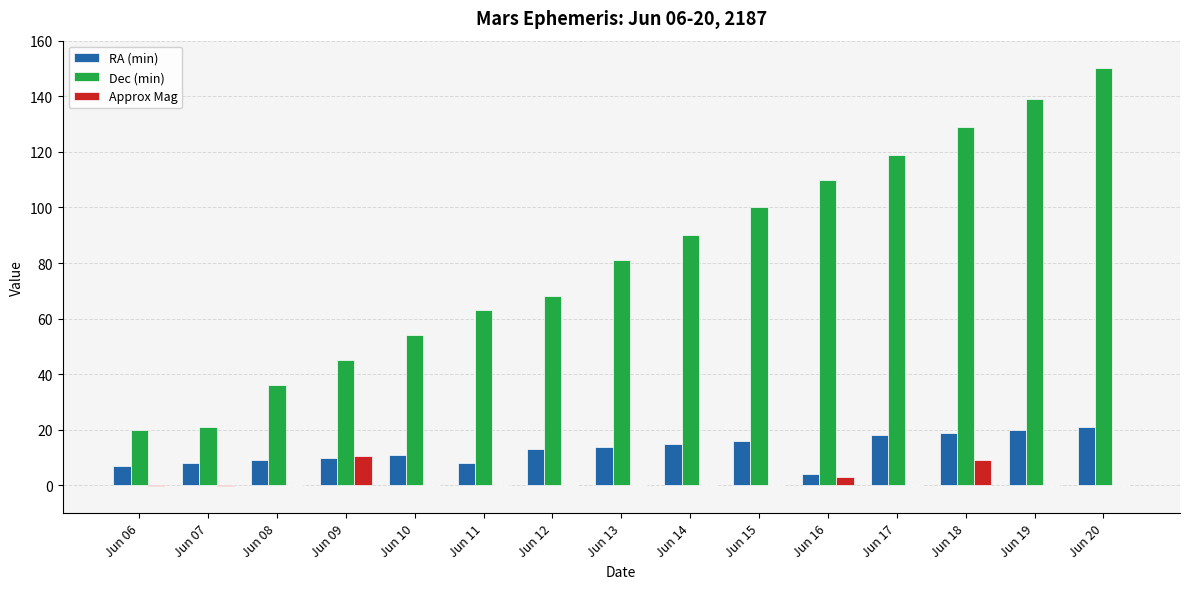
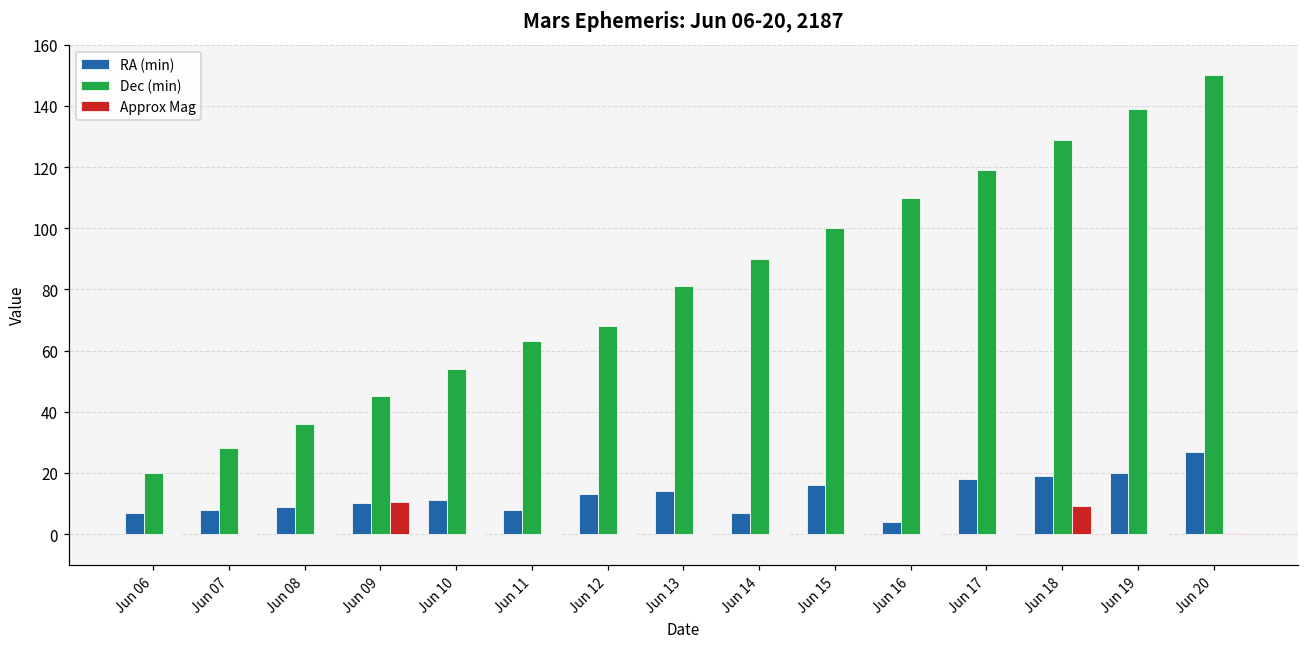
  {
    "RA (min)": {
      "Jun 06": 7,
      "Jun 07": 8,
      "Jun 08": 9,
      "Jun 09": 10,
      "Jun 10": 11,
      "Jun 11": 8,
      "Jun 12": 13,
      "Jun 13": 14,
-     "Jun 14": 15,
+     "Jun 14": 7,
      "Jun 15": 16,
      "Jun 16": 4,
      "Jun 17": 18,
      "Jun 18": 19,
      "Jun 19": 20,
-     "Jun 20": 21
+     "Jun 20": 27
    },
    "Dec (min)": {
      "Jun 06": 20,
-     "Jun 07": 21,
+     "Jun 07": 28,
      "Jun 08": 36,
      "Jun 09": 45,
      "Jun 10": 54,
      "Jun 11": 63,
      "Jun 12": 68,
      "Jun 13": 81,
      "Jun 14": 90,
      "Jun 15": 100,
      "Jun 16": 110,
      "Jun 17": 119,
      "Jun 18": 129,
      "Jun 19": 139,
      "Jun 20": 150
    },
    "Approx Mag": {
      "Jun 08": 0,
      "Jun 09": 11,
      "Jun 10": 0,
      "Jun 11": 0,
      "Jun 12": 0,
-     "Jun 16": 3,
+     "Jun 16": 0,
      "Jun 18": 9
    }
  }
